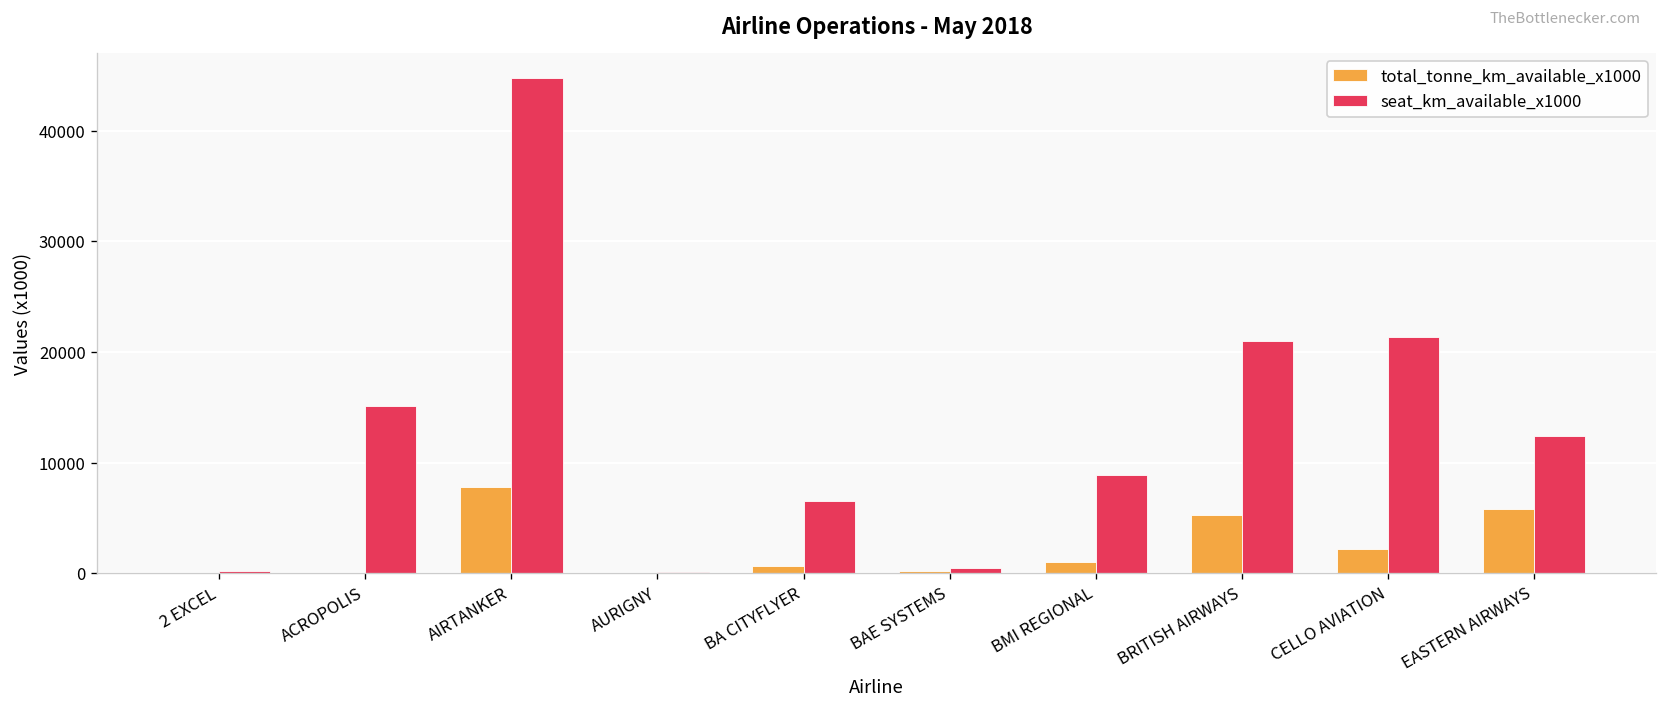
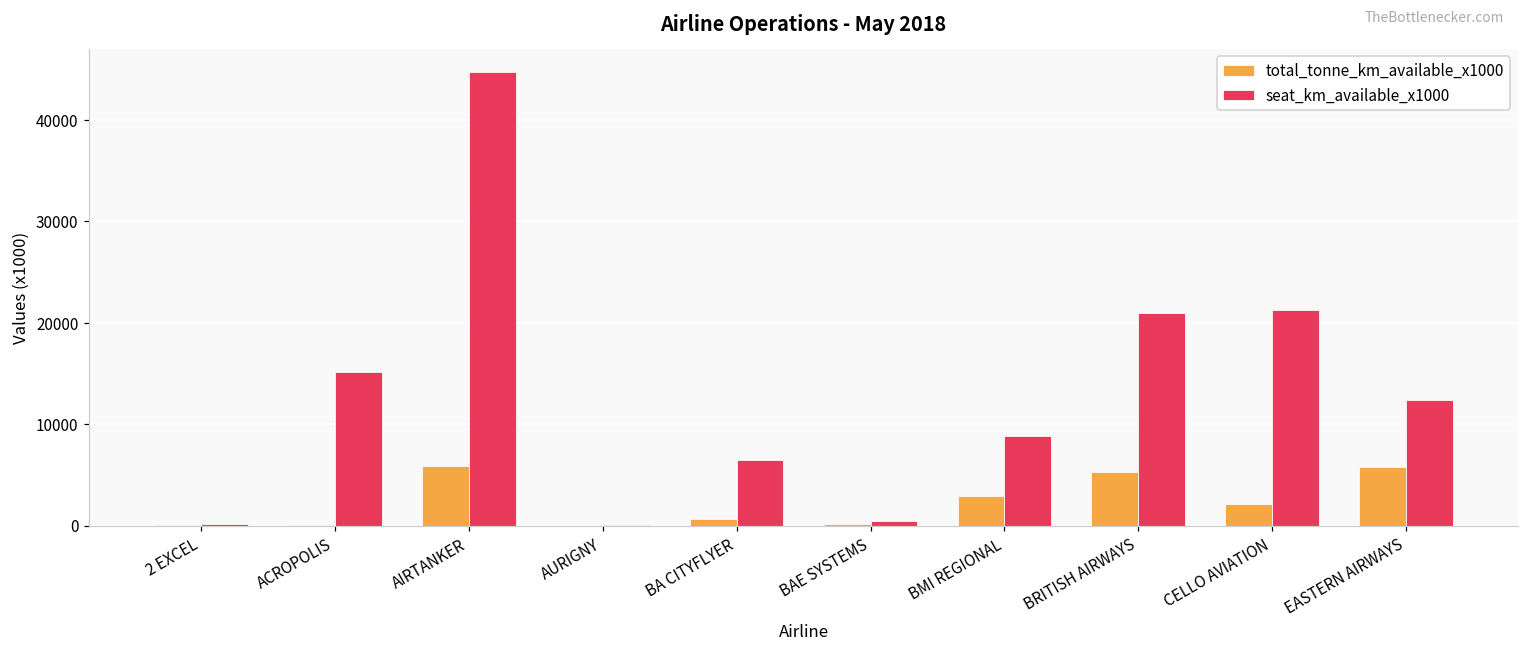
  {
    "total_tonne_km_available_x1000": {
-     "AIRTANKER": 8000,
+     "AIRTANKER": 6000,
      "BA CITYFLYER": 1000,
-     "BMI REGIONAL": 1000,
+     "BMI REGIONAL": 3000,
      "BRITISH AIRWAYS": 5000,
      "CELLO AVIATION": 2000,
      "EASTERN AIRWAYS": 6000
    },
    "seat_km_available_x1000": {
      "ACROPOLIS": 15000,
      "AIRTANKER": 45000,
      "BA CITYFLYER": 7000,
      "BAE SYSTEMS": 0,
      "BMI REGIONAL": 9000,
      "BRITISH AIRWAYS": 21000,
      "CELLO AVIATION": 21000,
      "EASTERN AIRWAYS": 12000
    }
  }
